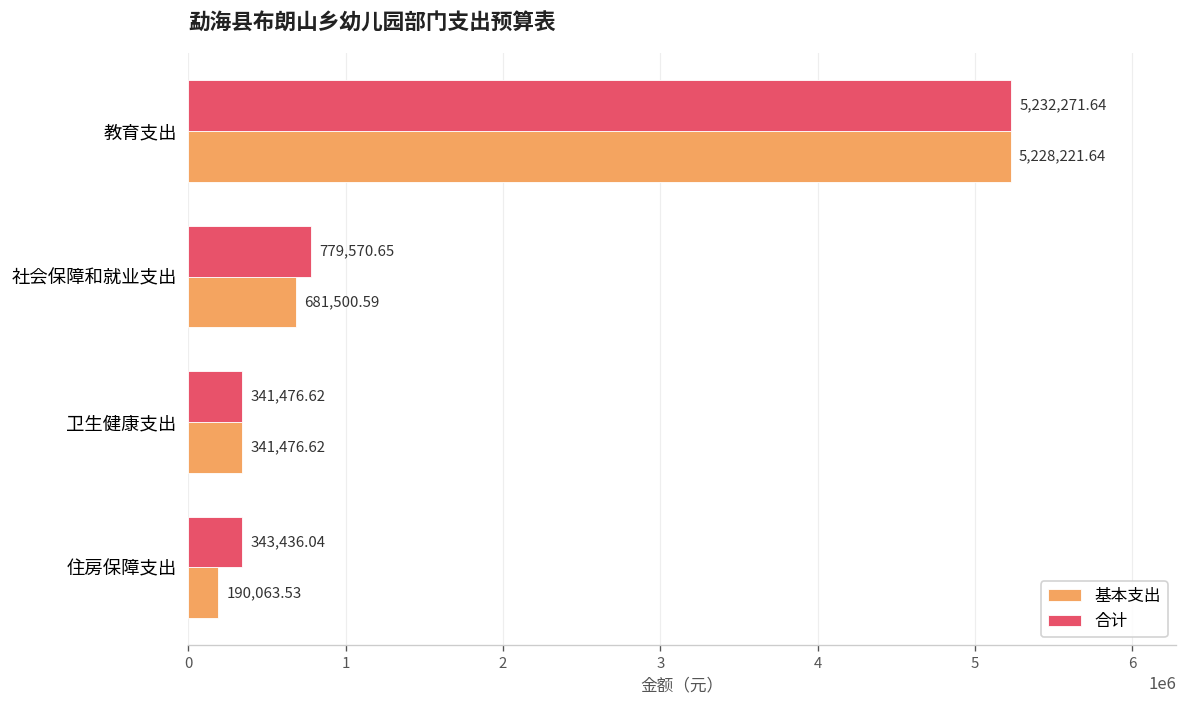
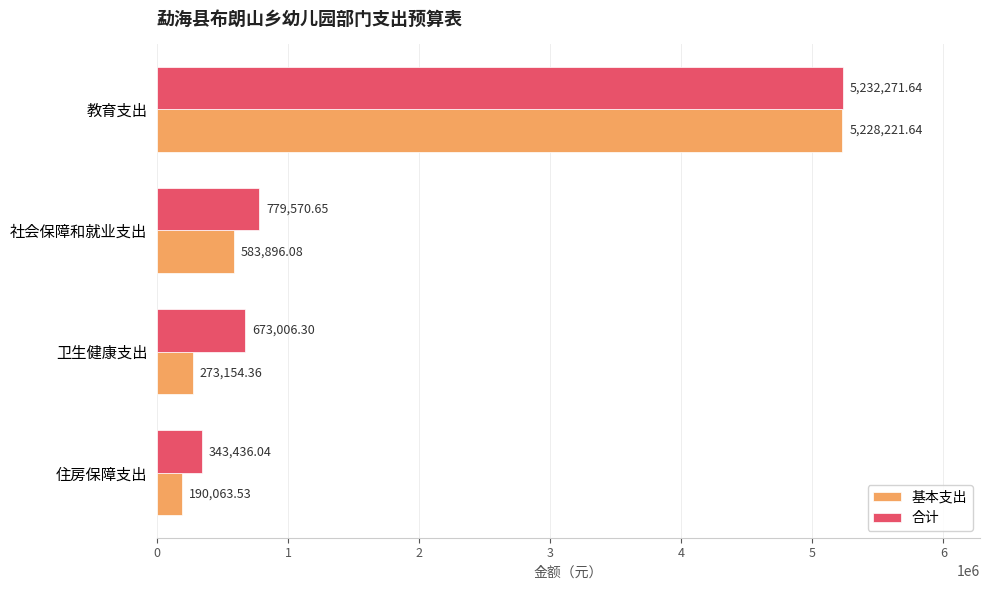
  {
    "基本支出": {
      "教育支出": "5,228,221.64",
-     "社会保障和就业支出": "681,500.59",
-     "卫生健康支出": "341,476.62",
+     "社会保障和就业支出": "583,896.08",
+     "卫生健康支出": "273,154.36",
      "住房保障支出": "190,063.53"
    },
    "合计": {
      "教育支出": "5,232,271.64",
      "社会保障和就业支出": "779,570.65",
-     "卫生健康支出": "341,476.62",
+     "卫生健康支出": "673,006.30",
      "住房保障支出": "343,436.04"
    }
  }
